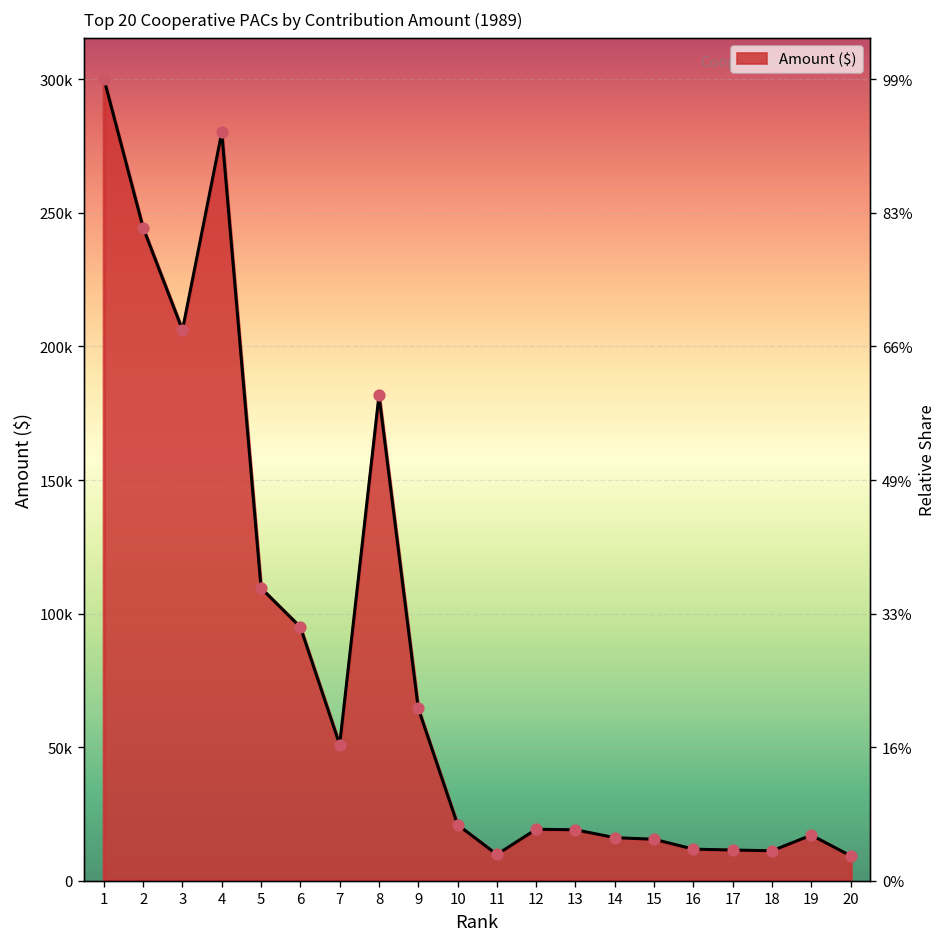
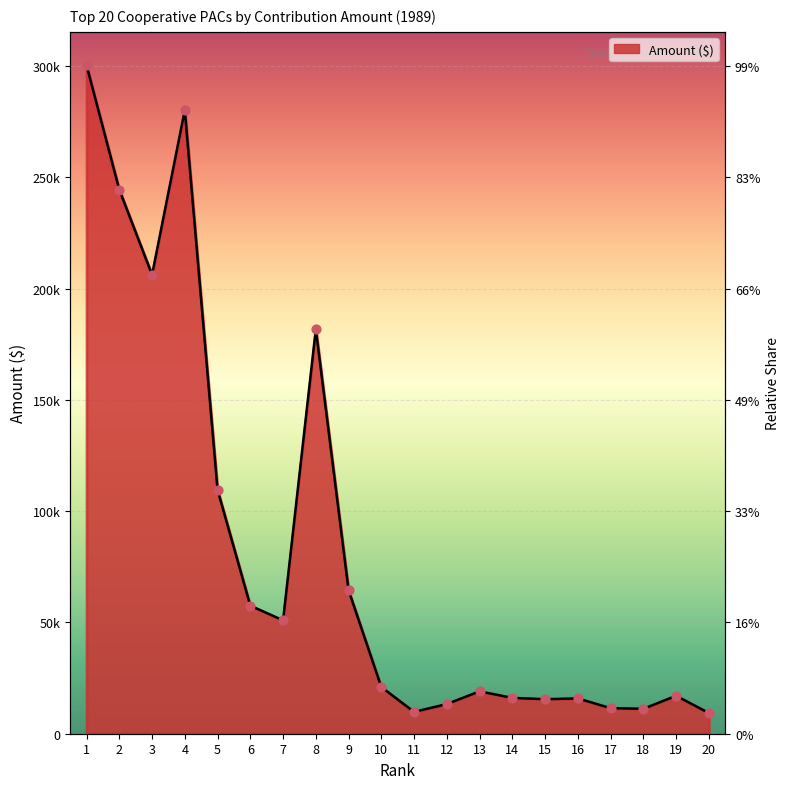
  {
    "1": 300000,
    "2": 244000,
    "3": 206000,
    "4": 280000,
    "5": 110000,
-   "6": 95000,
+   "6": 58000,
    "7": 51000,
    "8": 182000,
    "9": 64000,
    "10": 21000,
    "11": 10000,
-   "12": 19000,
+   "12": 13000,
    "13": 19000,
    "14": 16000,
    "15": 16000,
-   "16": 12000,
+   "16": 16000,
    "17": 11000,
    "18": 11000,
    "19": 17000,
    "20": 9000
  }
